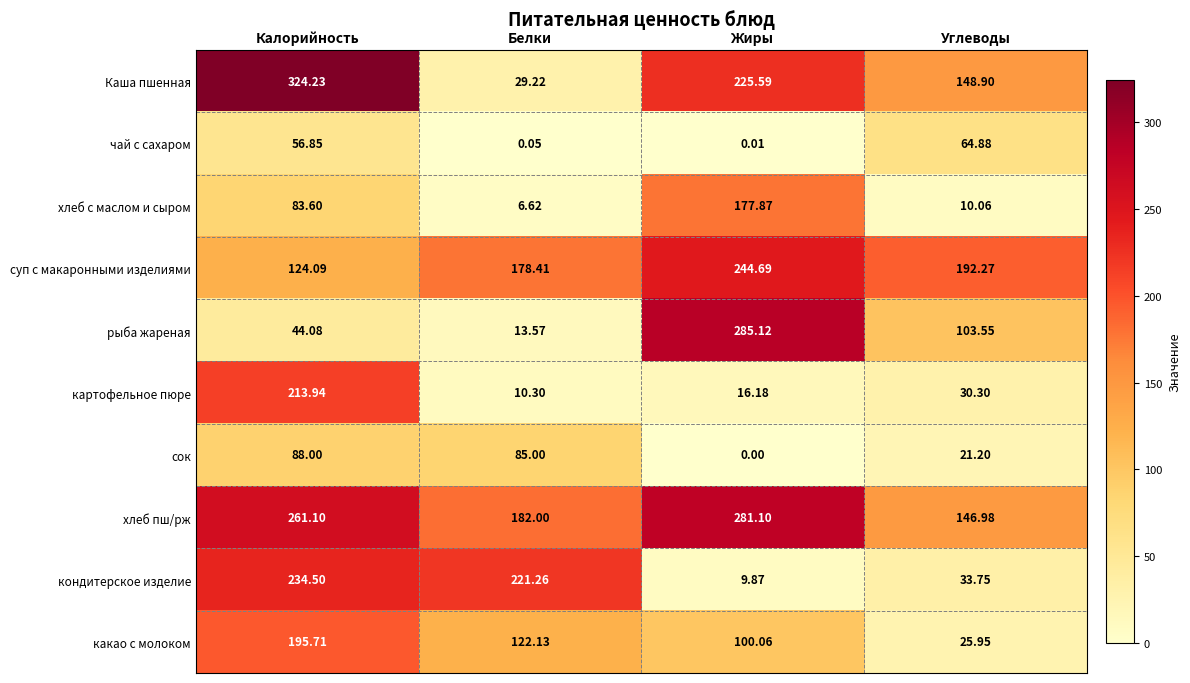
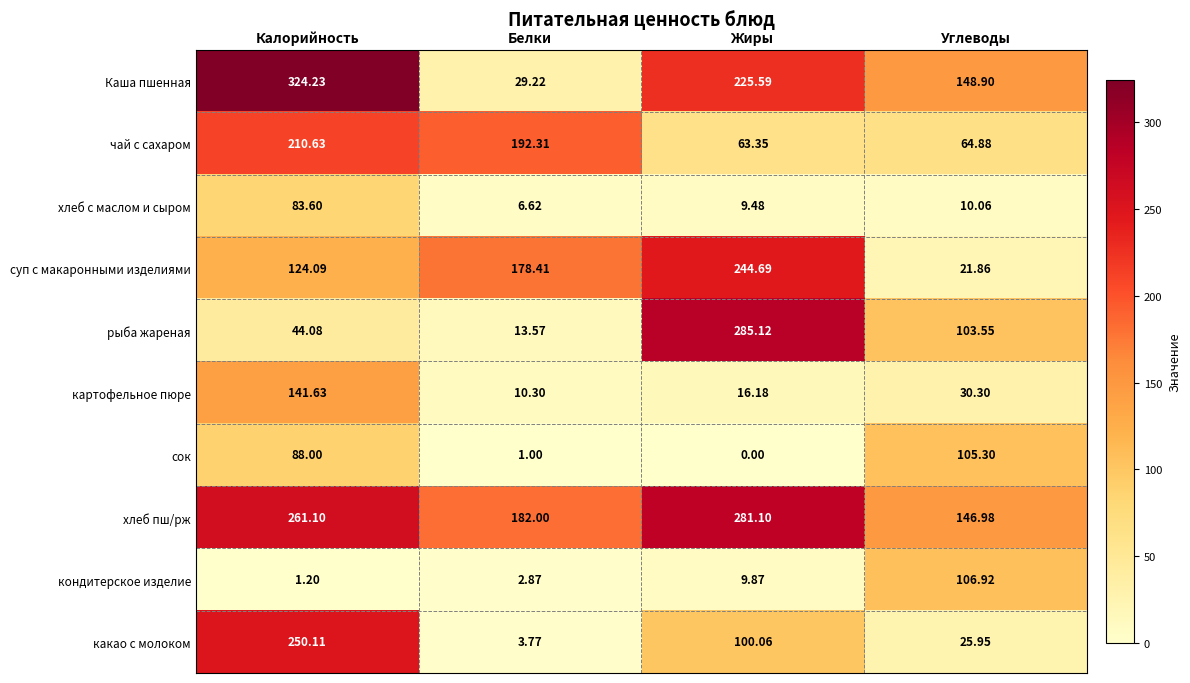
  {
    "Каша пшенная": {
      "Калорийность": 324.23,
      "Белки": 29.22,
      "Жиры": 225.59,
      "Углеводы": 148.90
    },
    "чай с сахаром": {
-     "Калорийность": 56.85,
-     "Белки": 0.05,
-     "Жиры": 0.01,
+     "Калорийность": 210.63,
+     "Белки": 192.31,
+     "Жиры": 63.35,
      "Углеводы": 64.88
    },
    "хлеб с маслом и сыром": {
      "Калорийность": 83.60,
      "Белки": 6.62,
-     "Жиры": 177.87,
+     "Жиры": 9.48,
      "Углеводы": 10.06
    },
    "суп с макаронными изделиями": {
      "Калорийность": 124.09,
      "Белки": 178.41,
      "Жиры": 244.69,
-     "Углеводы": 192.27
+     "Углеводы": 21.86
    },
    "рыба жареная": {
      "Калорийность": 44.08,
      "Белки": 13.57,
      "Жиры": 285.12,
      "Углеводы": 103.55
    },
    "картофельное пюре": {
-     "Калорийность": 213.94,
+     "Калорийность": 141.63,
      "Белки": 10.30,
      "Жиры": 16.18,
      "Углеводы": 30.30
    },
    "сок": {
      "Калорийность": 88.00,
-     "Белки": 85.00,
+     "Белки": 1.00,
      "Жиры": 0.00,
-     "Углеводы": 21.20
+     "Углеводы": 105.30
    },
    "хлеб пш/рж": {
      "Калорийность": 261.10,
      "Белки": 182.00,
      "Жиры": 281.10,
      "Углеводы": 146.98
    },
    "кондитерское изделие": {
-     "Калорийность": 234.50,
-     "Белки": 221.26,
+     "Калорийность": 1.20,
+     "Белки": 2.87,
      "Жиры": 9.87,
-     "Углеводы": 33.75
+     "Углеводы": 106.92
    },
    "какао с молоком": {
-     "Калорийность": 195.71,
-     "Белки": 122.13,
+     "Калорийность": 250.11,
+     "Белки": 3.77,
      "Жиры": 100.06,
      "Углеводы": 25.95
    }
  }
